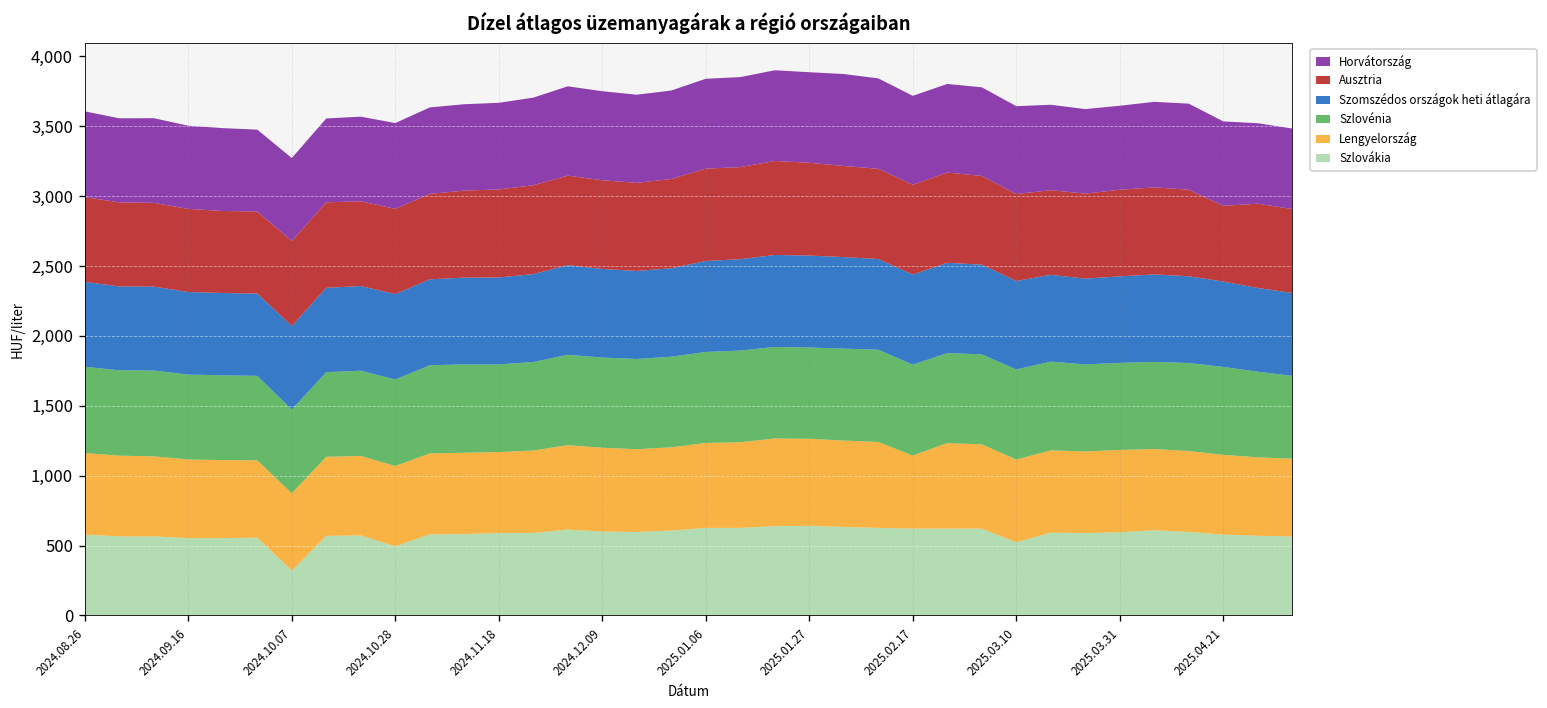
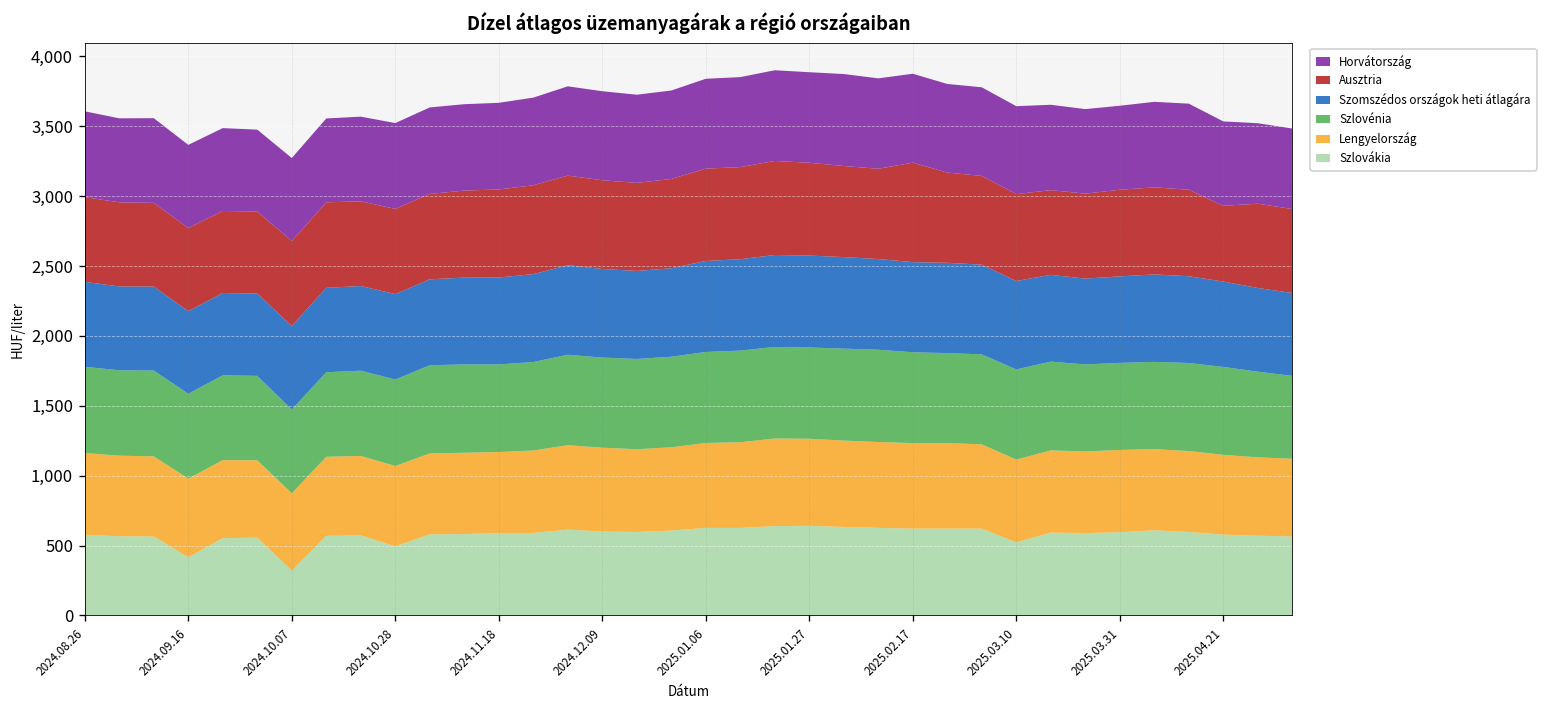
  {
    "Szlovákia": {
      "2024.08.26": 580,
-     "2024.09.16": 550,
+     "2024.09.16": 420,
      "2024.10.07": 320,
      "2024.10.28": 490,
      "2024.11.18": 590,
      "2024.12.09": 600,
      "2025.01.06": 630,
      "2025.01.27": 640,
      "2025.02.17": 620,
      "2025.03.10": 520,
      "2025.03.31": 600,
      "2025.04.21": 580
    },
    "Lengyelország": {
      "2024.08.26": 590,
      "2024.09.16": 560,
      "2024.10.07": 550,
      "2024.10.28": 580,
      "2024.11.18": 580,
      "2024.12.09": 600,
      "2025.01.06": 610,
      "2025.01.27": 620,
-     "2025.02.17": 520,
+     "2025.02.17": 610,
      "2025.03.10": 590,
      "2025.03.31": 590,
      "2025.04.21": 570
    },
    "Szlovénia": {
      "2024.08.26": 620,
      "2024.09.16": 610,
      "2024.10.07": 600,
      "2024.10.28": 620,
      "2024.11.18": 630,
      "2024.12.09": 650,
      "2025.01.06": 650,
      "2025.01.27": 650,
      "2025.02.17": 650,
      "2025.03.10": 650,
      "2025.03.31": 620,
      "2025.04.21": 630
    },
    "Szomszédos országok heti átlagára": {
      "2024.08.26": 610,
      "2024.09.16": 590,
      "2024.10.07": 600,
      "2024.10.28": 610,
      "2024.11.18": 620,
      "2024.12.09": 630,
      "2025.01.06": 650,
      "2025.01.27": 660,
      "2025.02.17": 650,
      "2025.03.10": 630,
      "2025.03.31": 620,
      "2025.04.21": 610
    },
    "Ausztria": {
      "2024.08.26": 610,
      "2024.09.16": 600,
      "2024.10.07": 610,
      "2024.10.28": 610,
      "2024.11.18": 630,
      "2024.12.09": 640,
      "2025.01.06": 660,
      "2025.01.27": 660,
-     "2025.02.17": 640,
+     "2025.02.17": 710,
      "2025.03.10": 620,
      "2025.03.31": 620,
      "2025.04.21": 540
    },
    "Horvátország": {
      "2024.08.26": 610,
      "2024.09.16": 600,
      "2024.10.07": 590,
      "2024.10.28": 610,
      "2024.11.18": 620,
      "2024.12.09": 640,
      "2025.01.06": 640,
      "2025.01.27": 650,
      "2025.02.17": 640,
      "2025.03.10": 630,
      "2025.03.31": 600,
      "2025.04.21": 600
    }
  }
